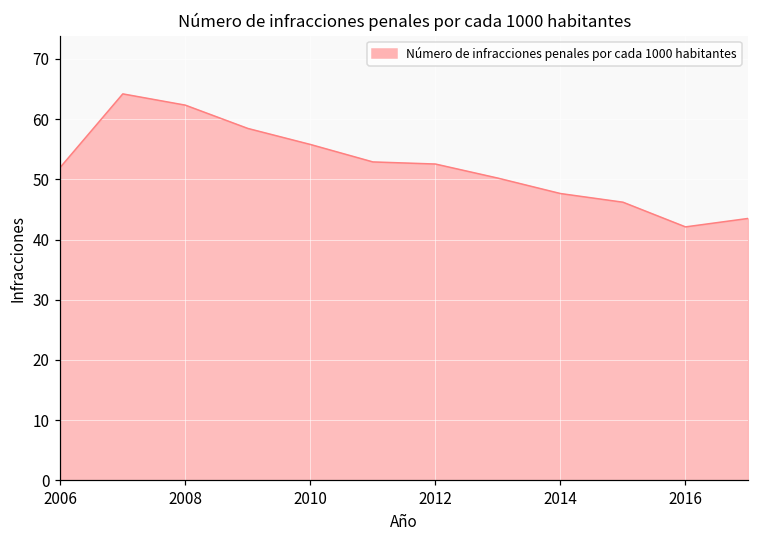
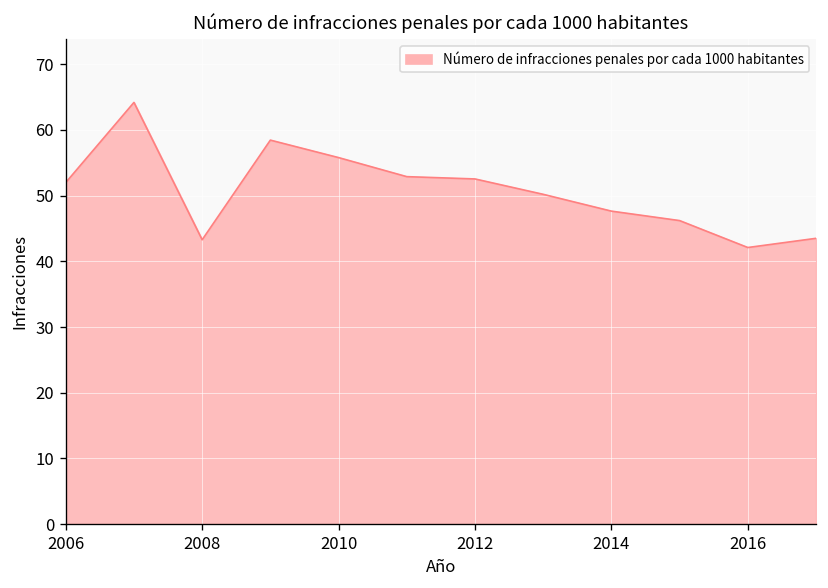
  {
    "2006": 52,
-   "2008": 62,
+   "2008": 43,
    "2010": 56,
    "2012": 53,
    "2014": 48,
    "2016": 42
  }
